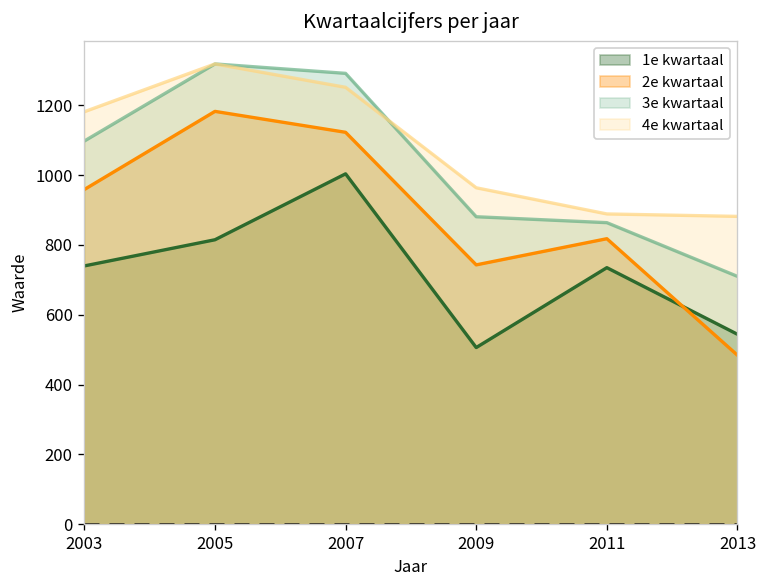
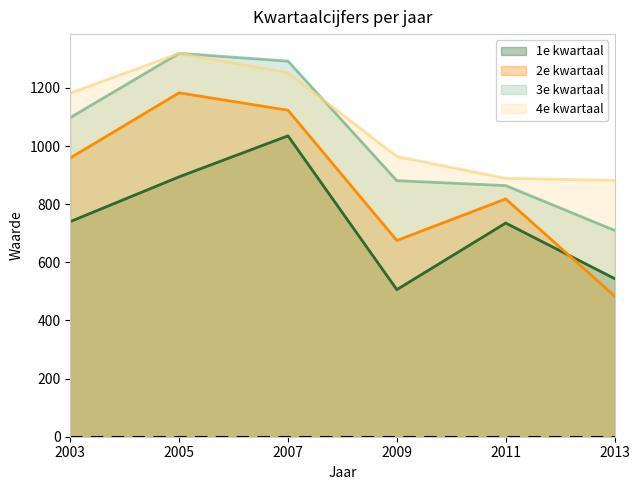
  {
    "1e kwartaal": {
      "2003": 740,
-     "2005": 820,
-     "2007": 1000,
+     "2005": 890,
+     "2007": 1040,
      "2009": 510,
      "2011": 740,
      "2013": 540
    },
    "2e kwartaal": {
      "2003": 960,
      "2005": 1180,
      "2007": 1120,
-     "2009": 740,
+     "2009": 680,
      "2011": 820,
      "2013": 480
    }
  }
